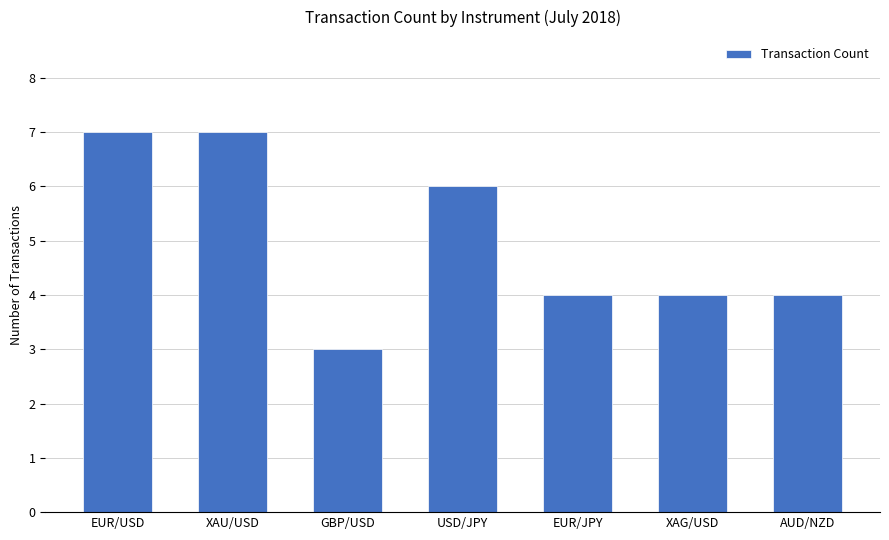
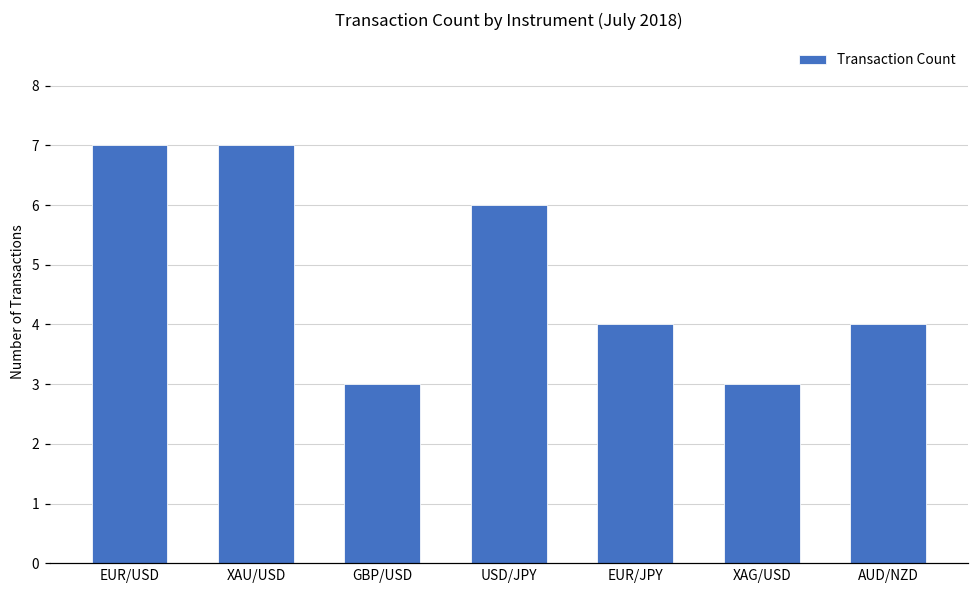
  {
    "EUR/USD": 7,
    "XAU/USD": 7,
    "GBP/USD": 3,
    "USD/JPY": 6,
    "EUR/JPY": 4,
-   "XAG/USD": 4,
+   "XAG/USD": 3,
    "AUD/NZD": 4
  }
